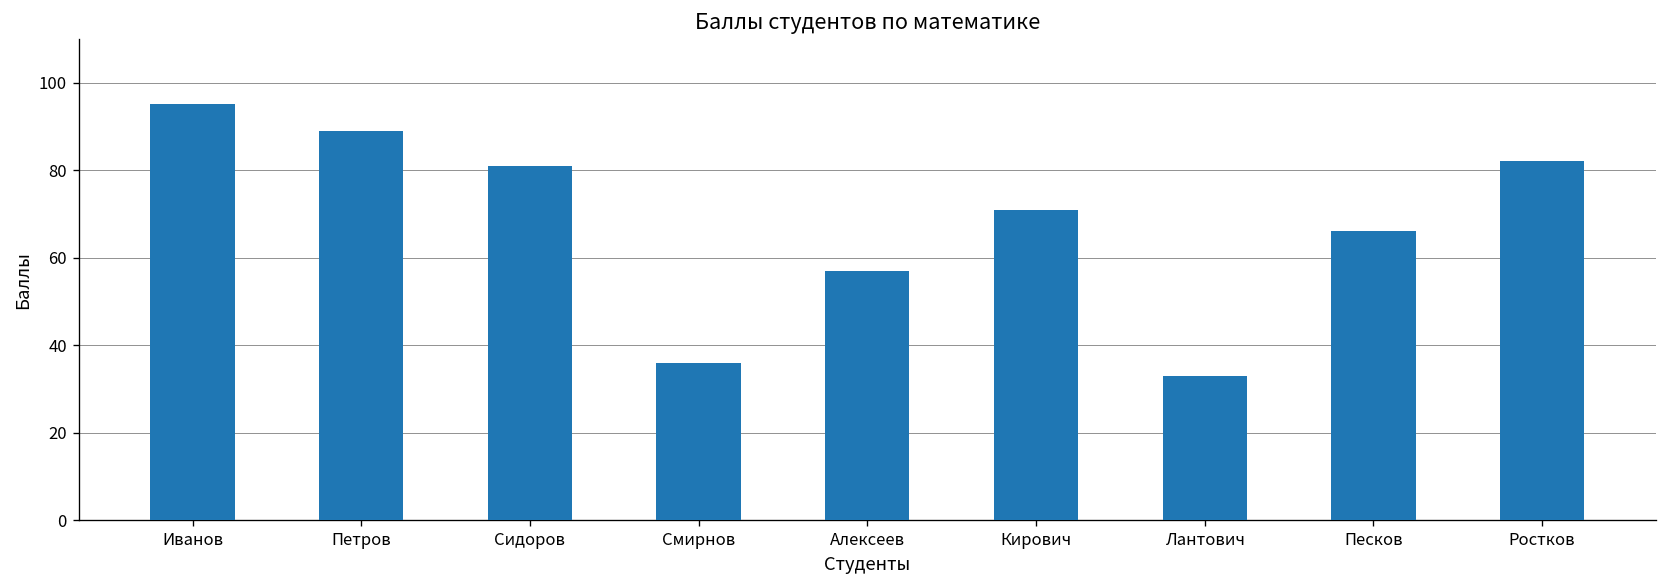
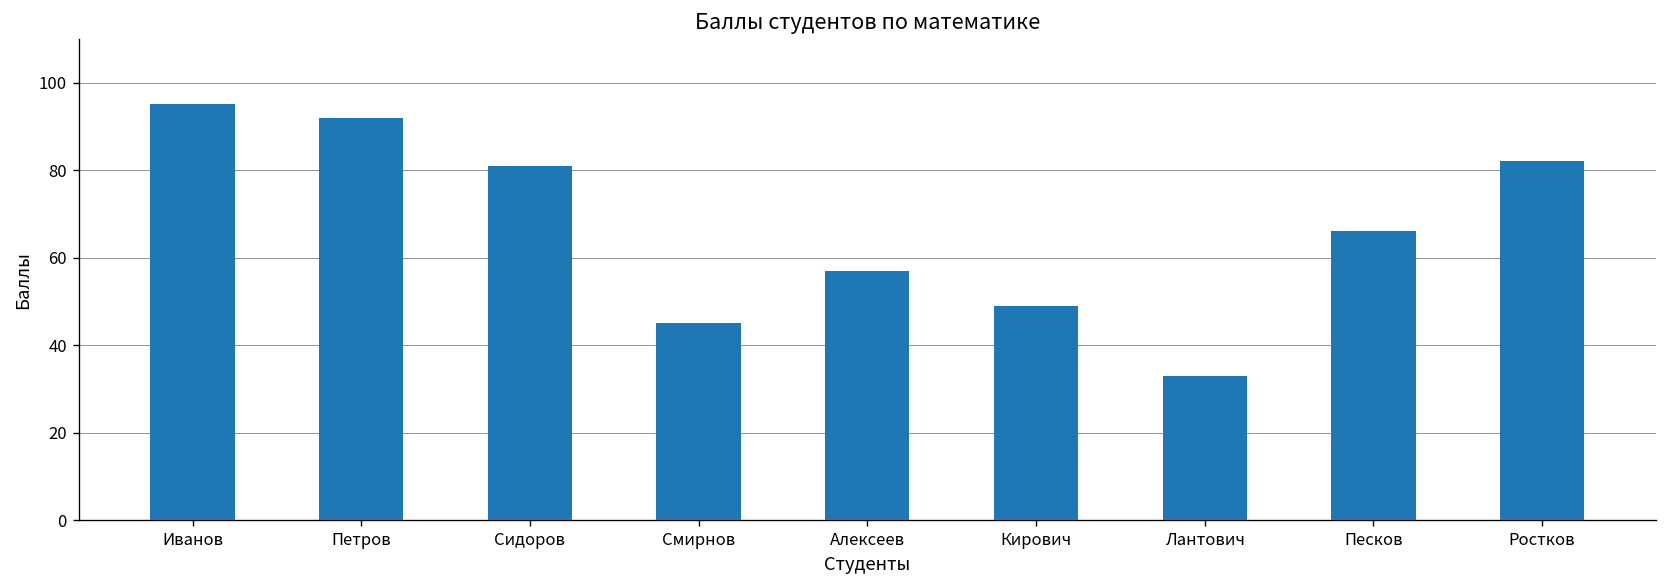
  {
    "Иванов": 95,
-   "Петров": 89,
+   "Петров": 92,
    "Сидоров": 81,
-   "Смирнов": 36,
+   "Смирнов": 45,
    "Алексеев": 57,
-   "Кирович": 71,
+   "Кирович": 49,
    "Лантович": 33,
    "Песков": 66,
    "Ростков": 82
  }
